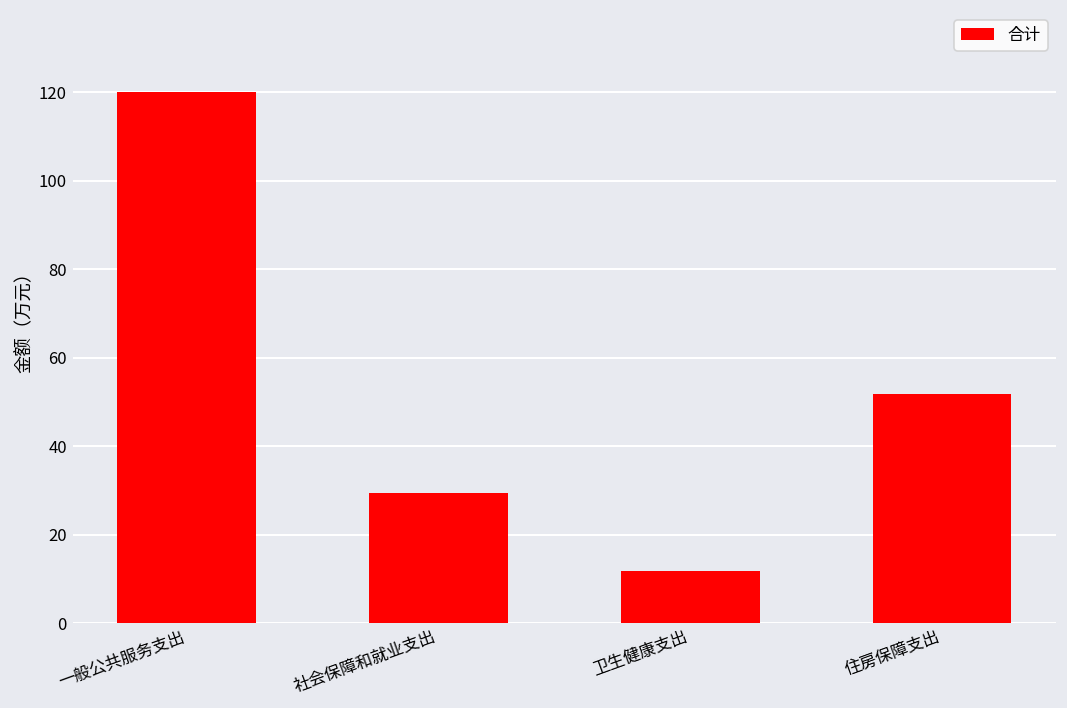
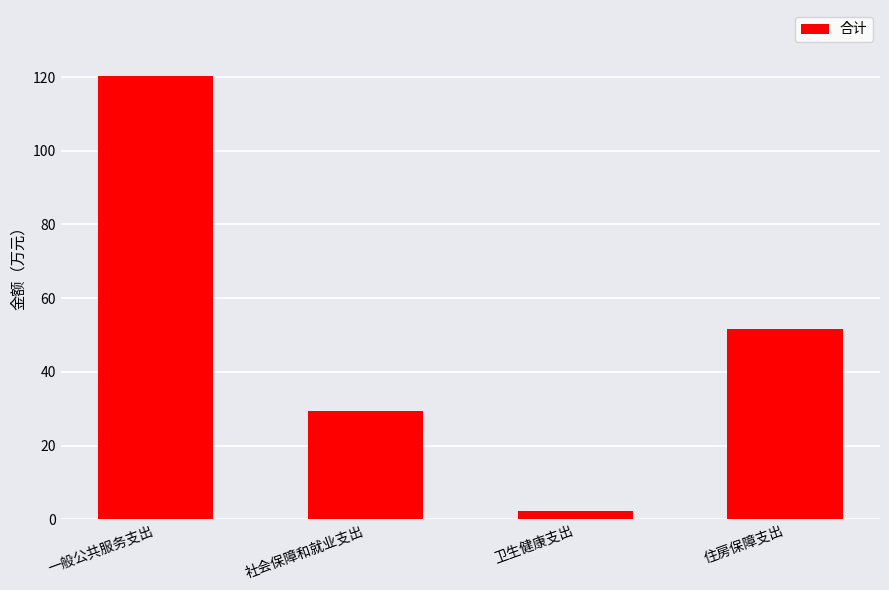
  {
    "一般公共服务支出": 120,
    "社会保障和就业支出": 29,
-   "卫生健康支出": 12,
+   "卫生健康支出": 2,
    "住房保障支出": 52
  }
